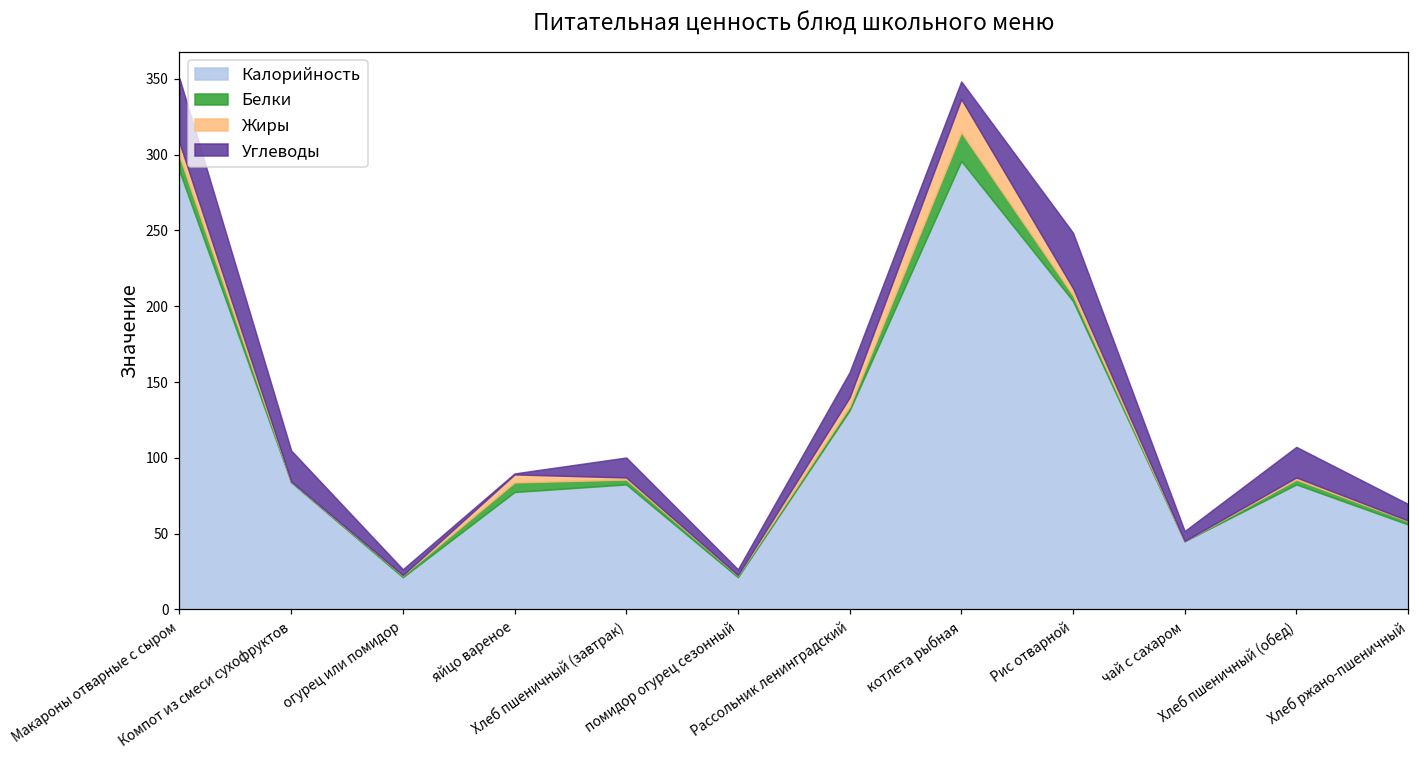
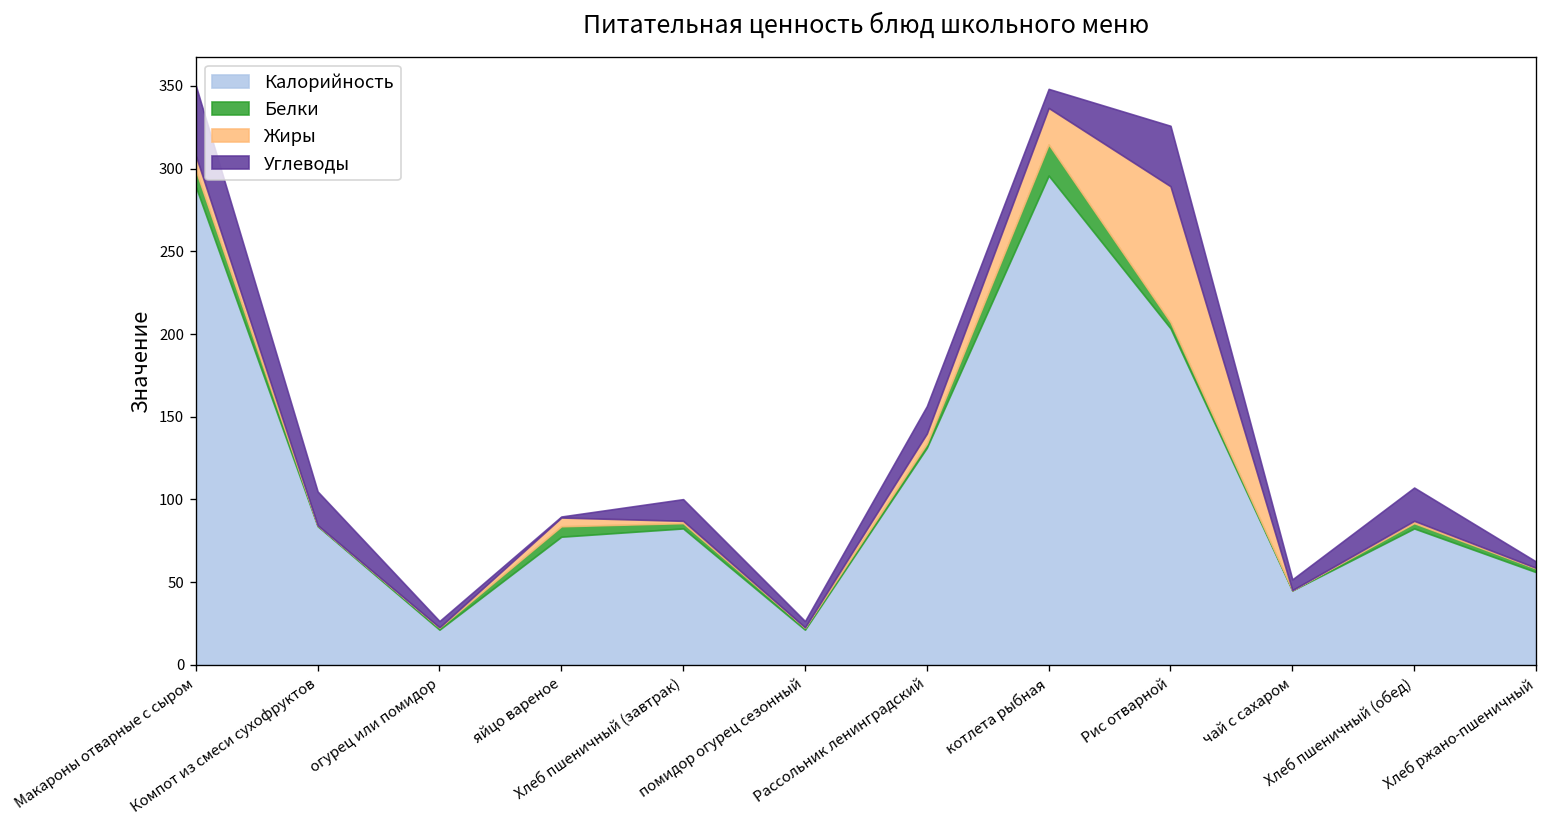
  {
    "Калорийность": {
      "Макароны отварные с сыром": 289,
      "яйцо вареное": 78,
      "Хлеб пшеничный (завтрак)": 83,
      "Рассольник ленинградский": 131,
      "котлета рыбная": 296,
      "Рис отварной": 203,
      "Хлеб пшеничный (обед)": 83,
      "Хлеб ржано-пшеничный": 56
    },
    "Белки": {
      "Макароны отварные с сыром": 10,
      "яйцо вареное": 6,
      "Рассольник ленинградский": 2,
      "котлета рыбная": 19,
      "Рис отварной": 4
    },
    "Жиры": {
      "Макароны отварные с сыром": 9,
      "Рассольник ленинградский": 6,
      "котлета рыбная": 22,
-     "Рис отварной": 5
+     "Рис отварной": 82
    },
    "Углеводы": {
      "Макароны отварные с сыром": 42,
      "Компот из смеси сухофруктов": 20,
      "огурец или помидор": 4,
      "Хлеб пшеничный (завтрак)": 13,
      "помидор огурец сезонный": 4,
      "Рассольник ленинградский": 17,
      "котлета рыбная": 12,
      "Рис отварной": 37,
      "чай с сахаром": 7,
      "Хлеб пшеничный (обед)": 20,
-     "Хлеб ржано-пшеничный": 11
+     "Хлеб ржано-пшеничный": 4
    }
  }
